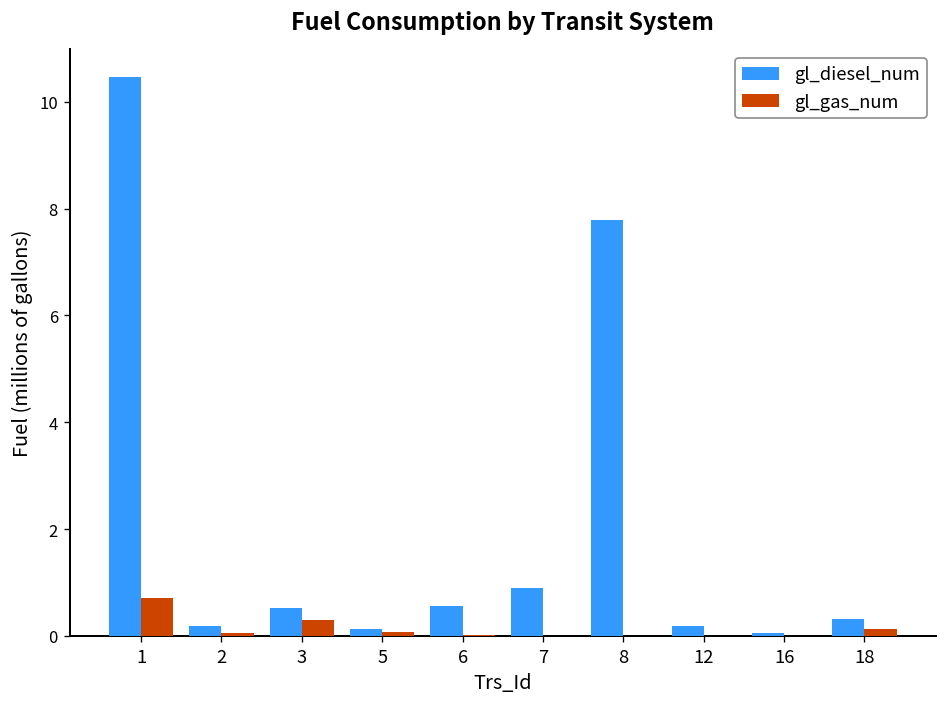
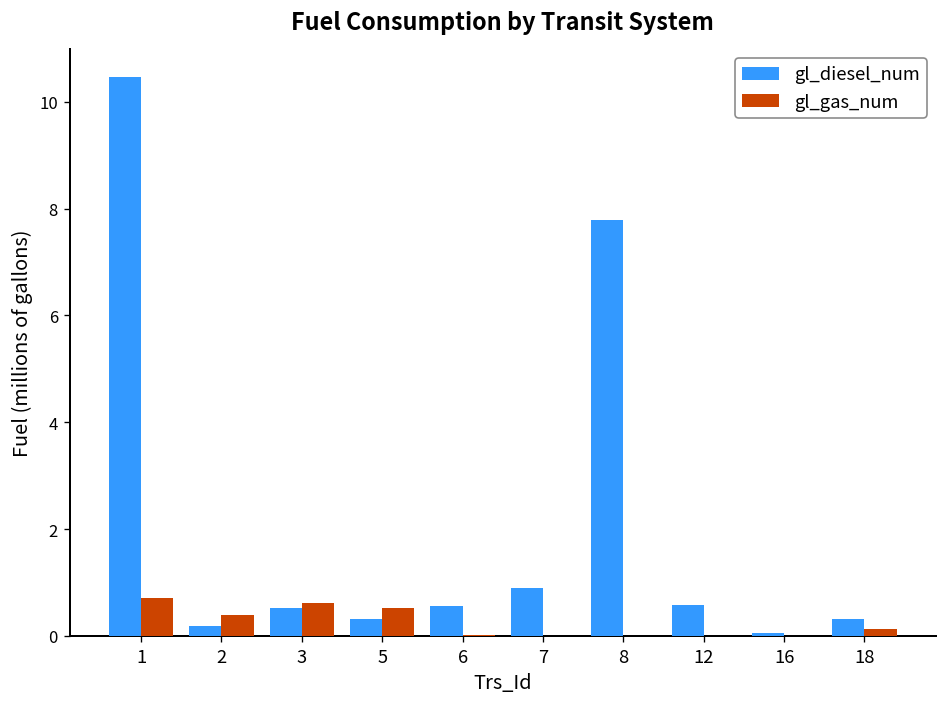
  {
    "gl_diesel_num": {
      "1": 10.5,
      "2": 0.2,
      "3": 0.5,
-     "5": 0.1,
+     "5": 0.3,
      "6": 0.6,
      "7": 0.9,
      "8": 7.8,
-     "12": 0.2,
+     "12": 0.6,
      "18": 0.3
    },
    "gl_gas_num": {
      "1": 0.7,
-     "2": 0.1,
-     "3": 0.3,
-     "5": 0.1,
+     "2": 0.4,
+     "3": 0.6,
+     "5": 0.5,
      "7": 0.0,
      "8": 0.0,
      "12": 0.0,
      "16": 0.0,
      "18": 0.1
    }
  }
